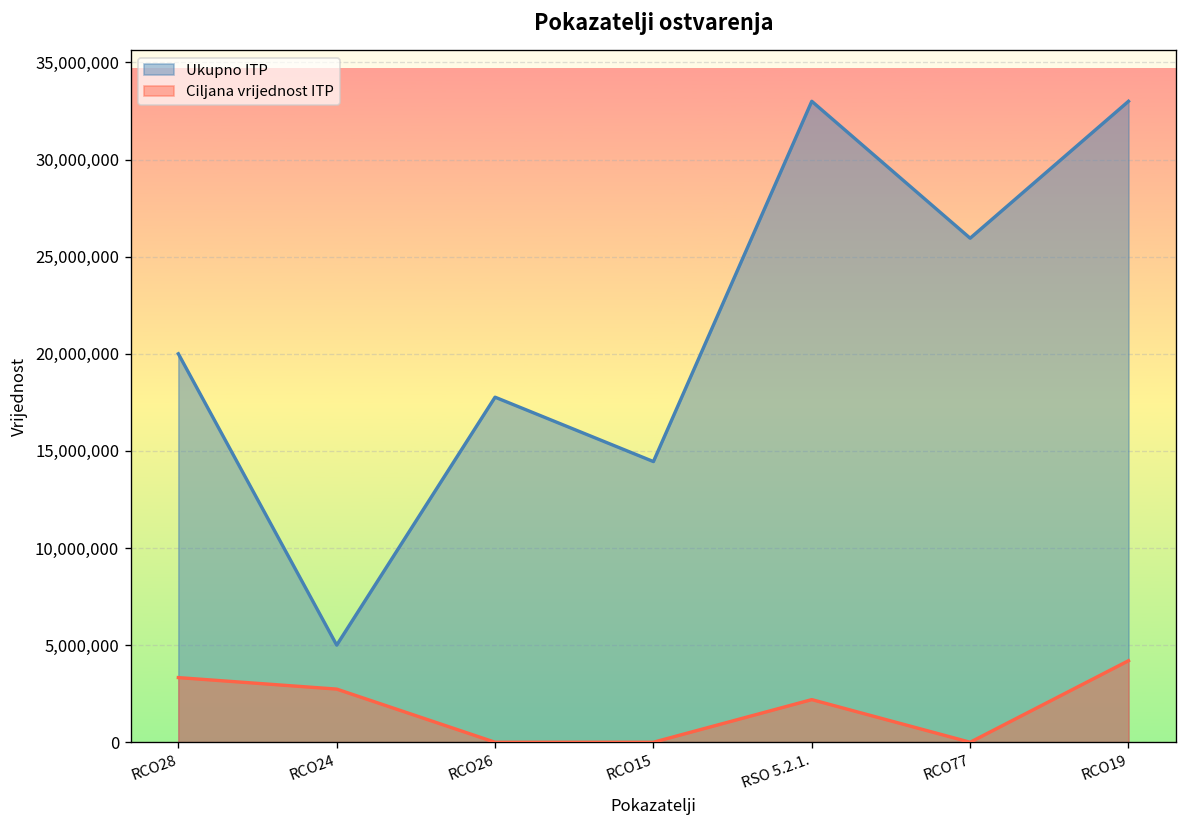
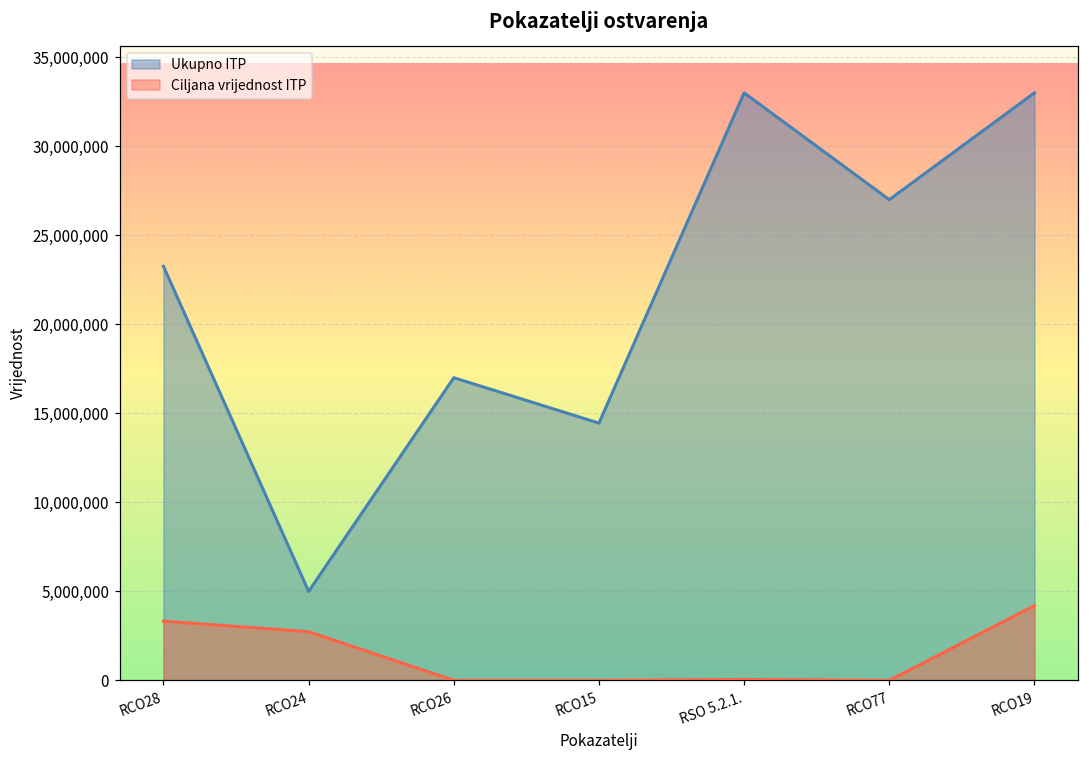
  {
    "Ukupno ITP": {
-     "RCO28": "20,000,000",
+     "RCO28": "23,300,000",
      "RCO24": "5,000,000",
-     "RCO26": "17,800,000",
+     "RCO26": "17,000,000",
      "RCO15": "14,500,000",
      "RSO 5.2.1.": "33,000,000",
-     "RCO77": "26,000,000",
+     "RCO77": "27,000,000",
      "RCO19": "33,000,000"
    },
    "Ciljana vrijednost ITP": {
      "RCO28": "3,300,000",
      "RCO24": "2,700,000",
      "RCO26": "0",
      "RCO15": "0",
-     "RSO 5.2.1.": "2,200,000",
+     "RSO 5.2.1.": "100,000",
      "RCO77": "0",
      "RCO19": "4,200,000"
    }
  }
